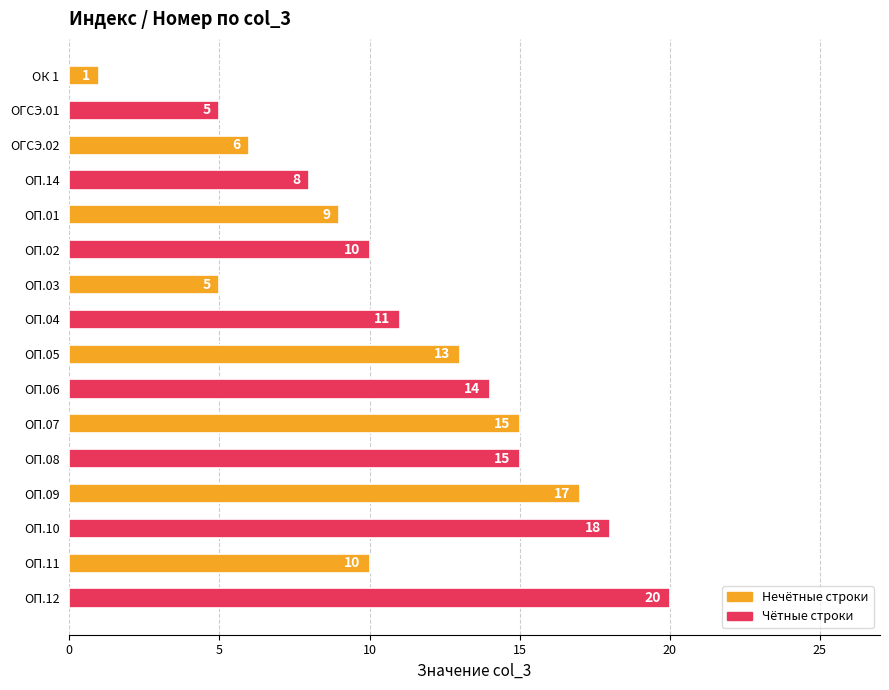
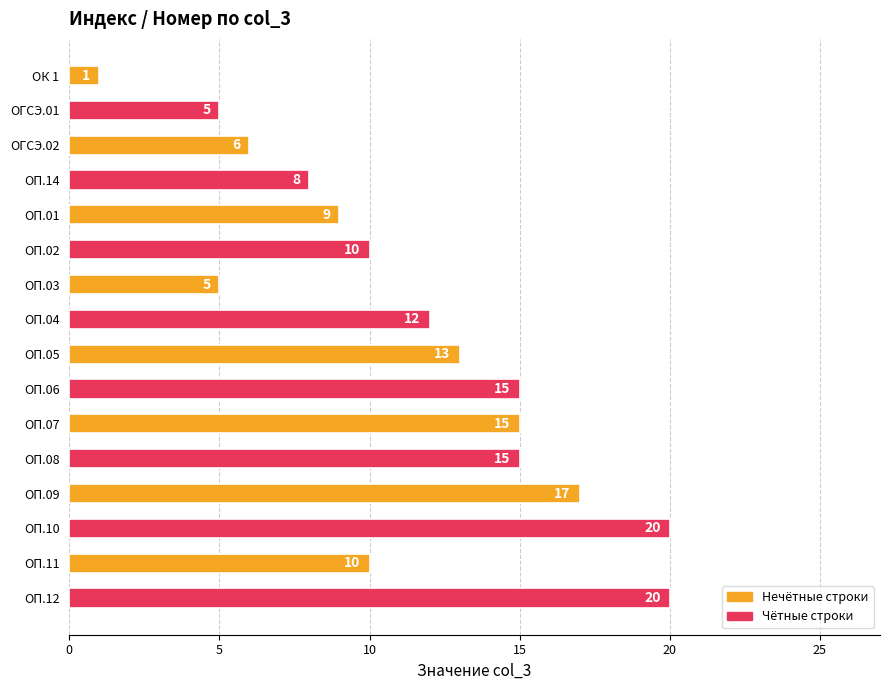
  {
    "ОК 1": 1,
    "ОГСЭ.01": 5,
    "ОГСЭ.02": 6,
    "ОП.14": 8,
    "ОП.01": 9,
    "ОП.02": 10,
    "ОП.03": 5,
-   "ОП.04": 11,
+   "ОП.04": 12,
    "ОП.05": 13,
-   "ОП.06": 14,
+   "ОП.06": 15,
    "ОП.07": 15,
    "ОП.08": 15,
    "ОП.09": 17,
-   "ОП.10": 18,
+   "ОП.10": 20,
    "ОП.11": 10,
    "ОП.12": 20
  }
